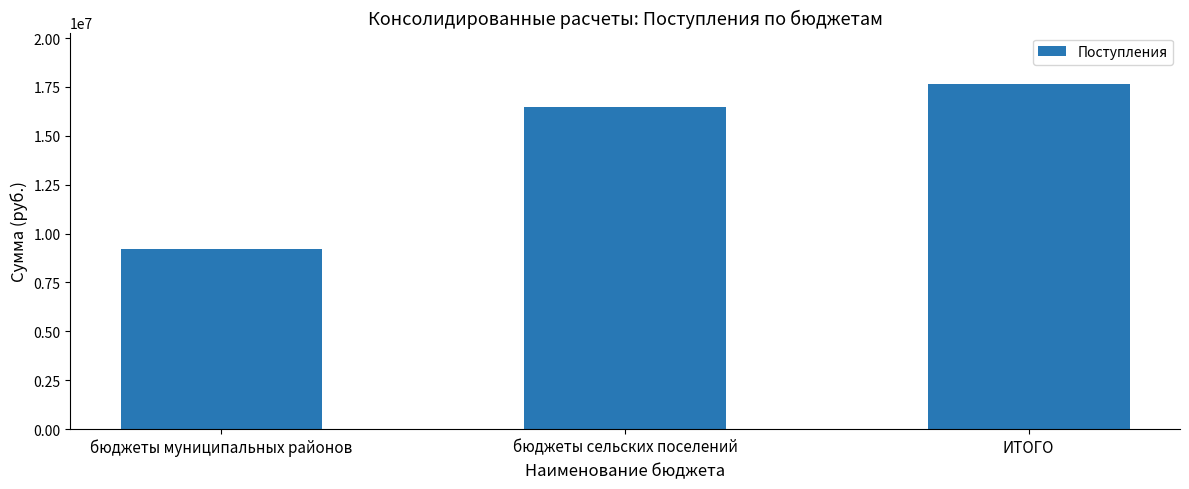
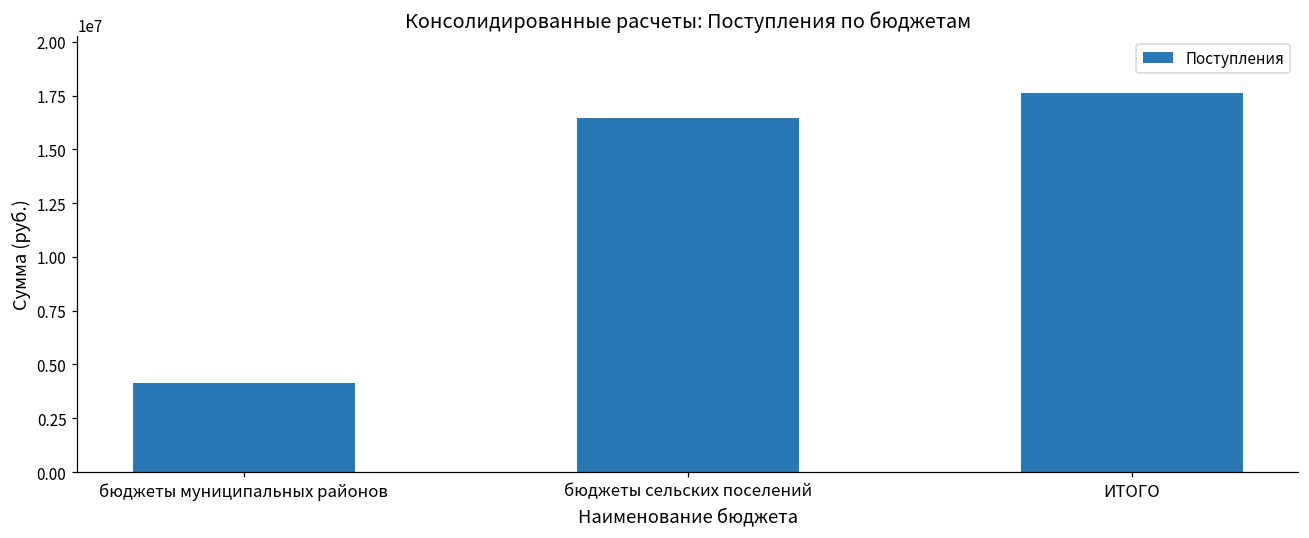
  {
-   "бюджеты муниципальных районов": 9200000,
+   "бюджеты муниципальных районов": 4200000,
    "бюджеты сельских поселений": 16500000,
    "ИТОГО": 17600000
  }
